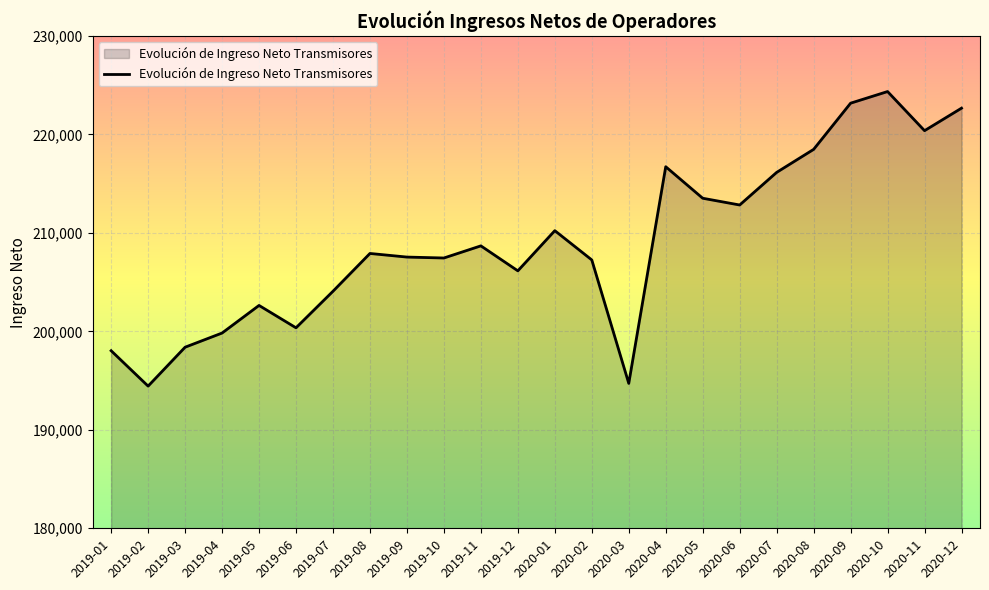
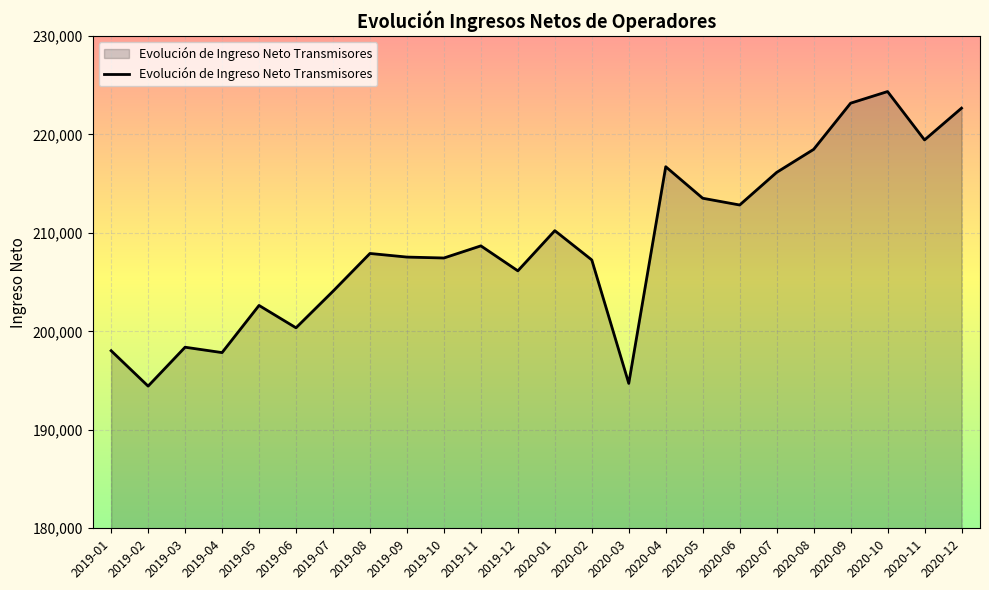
  {
    "2019-01": "198,000",
    "2019-02": "194,000",
    "2019-03": "198,000",
-   "2019-04": "200,000",
+   "2019-04": "198,000",
    "2019-05": "203,000",
    "2019-06": "200,000",
    "2019-07": "204,000",
    "2019-08": "208,000",
    "2019-09": "208,000",
    "2019-10": "207,000",
    "2019-11": "209,000",
    "2019-12": "206,000",
    "2020-01": "210,000",
    "2020-02": "207,000",
    "2020-03": "195,000",
    "2020-04": "217,000",
    "2020-05": "214,000",
    "2020-06": "213,000",
    "2020-07": "216,000",
    "2020-08": "218,000",
    "2020-09": "223,000",
    "2020-10": "224,000",
-   "2020-11": "220,000",
+   "2020-11": "219,000",
    "2020-12": "223,000"
  }
